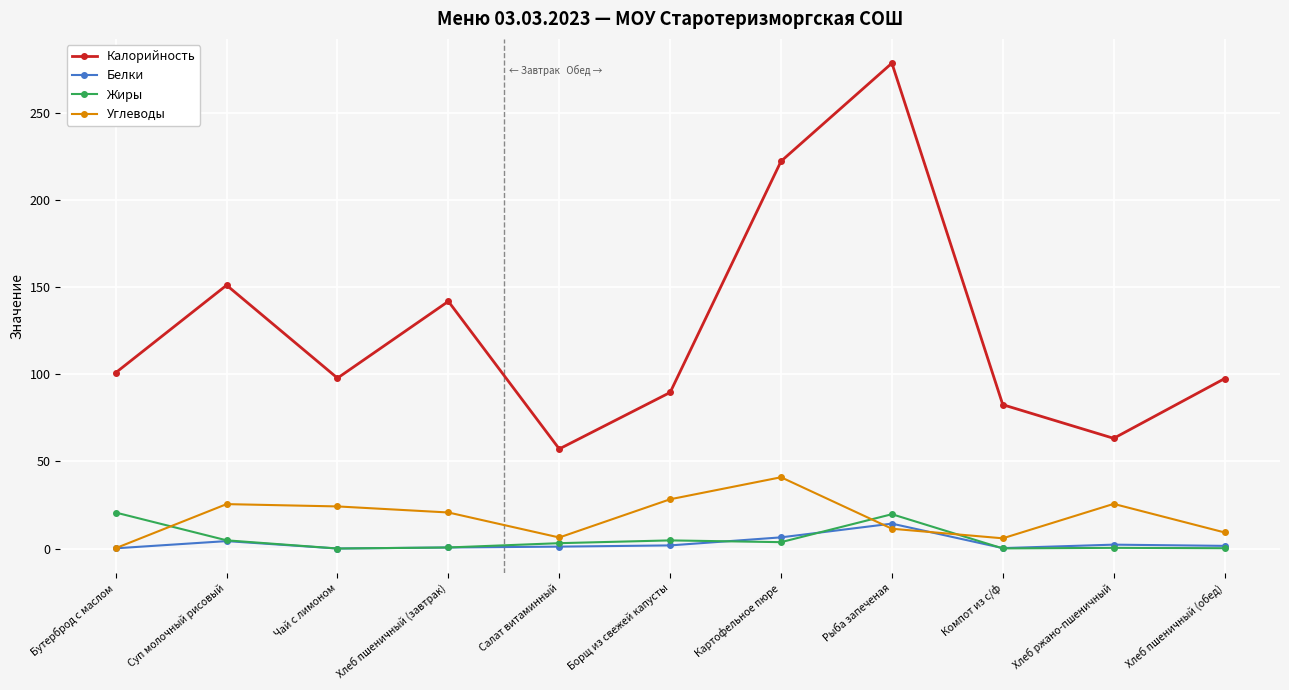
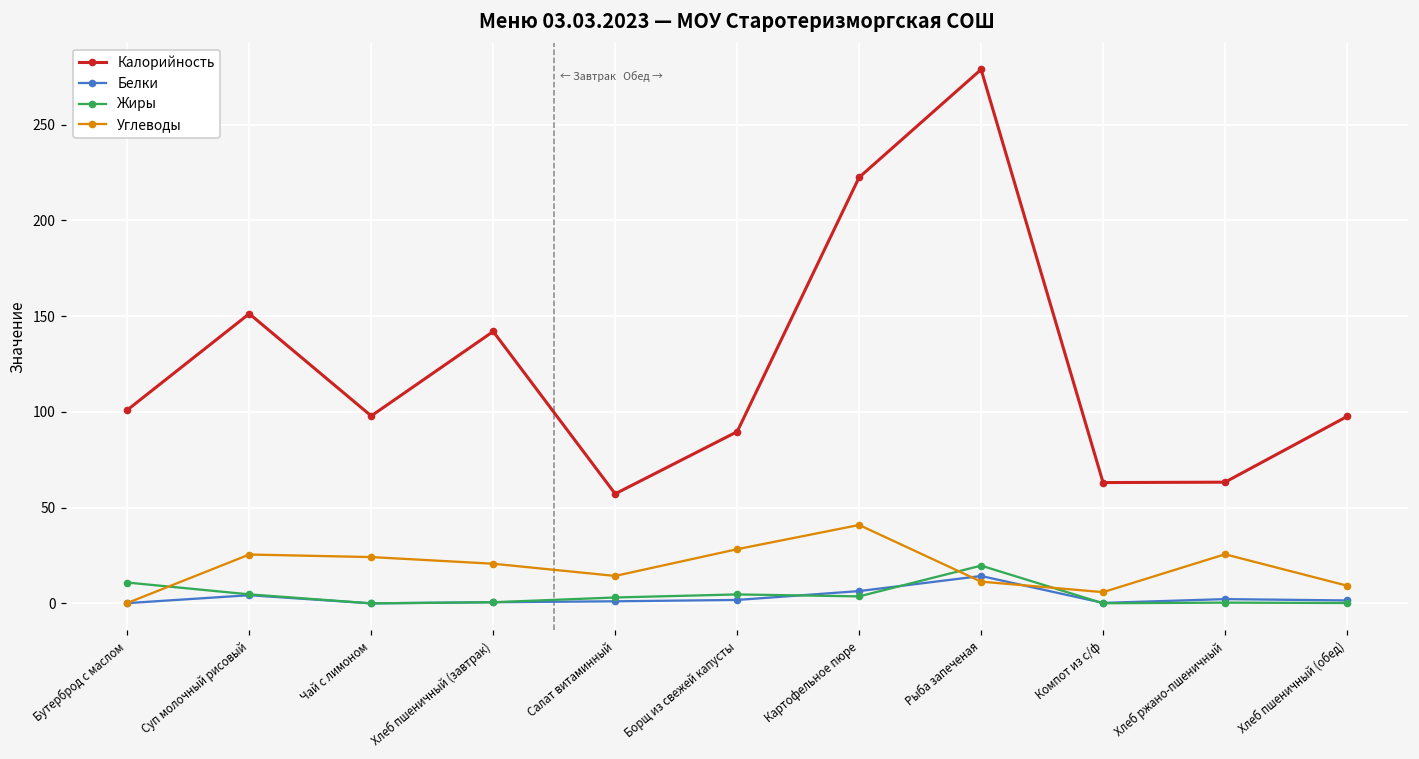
  {
    "Калорийность": {
      "Бутерброд с маслом": 101,
      "Суп молочный рисовый": 151,
      "Чай с лимоном": 98,
      "Хлеб пшеничный (завтрак)": 142,
      "Салат витаминный": 57,
      "Борщ из свежей капусты": 90,
      "Картофельное пюре": 222,
      "Рыба запеченая": 279,
-     "Компот из с/ф": 83,
+     "Компот из с/ф": 63,
      "Хлеб ржано-пшеничный": 63,
      "Хлеб пшеничный (обед)": 98
    },
    "Белки": {
      "Салат витаминный": 1,
      "Борщ из свежей капусты": 2,
      "Картофельное пюре": 6,
      "Рыба запеченая": 14,
      "Хлеб ржано-пшеничный": 2
    },
    "Жиры": {
-     "Бутерброд с маслом": 21,
+     "Бутерброд с маслом": 11,
      "Салат витаминный": 3,
      "Борщ из свежей капусты": 5,
      "Картофельное пюре": 4,
      "Рыба запеченая": 20,
      "Хлеб ржано-пшеничный": 0
    },
    "Углеводы": {
      "Суп молочный рисовый": 26,
      "Чай с лимоном": 24,
      "Хлеб пшеничный (завтрак)": 21,
-     "Салат витаминный": 6,
+     "Салат витаминный": 14,
      "Борщ из свежей капусты": 28,
      "Картофельное пюре": 41,
      "Рыба запеченая": 11,
      "Компот из с/ф": 6,
      "Хлеб ржано-пшеничный": 26,
      "Хлеб пшеничный (обед)": 9
    }
  }
